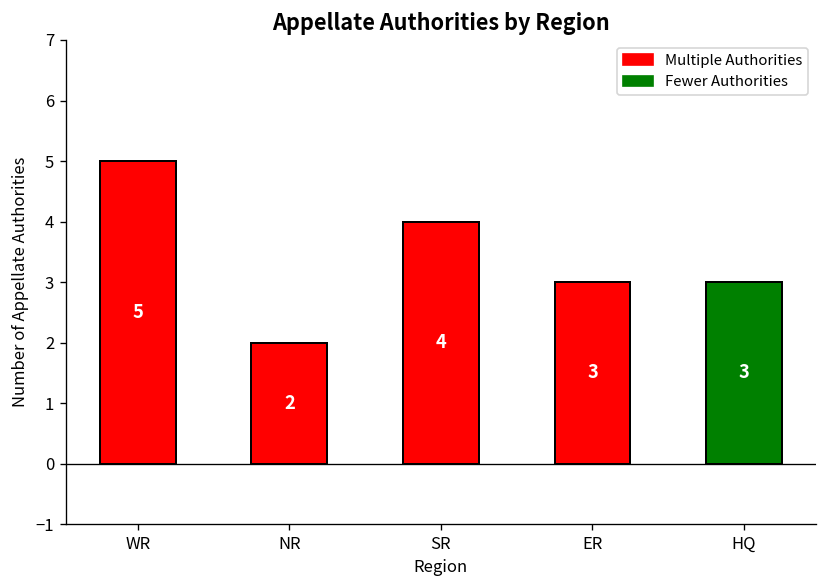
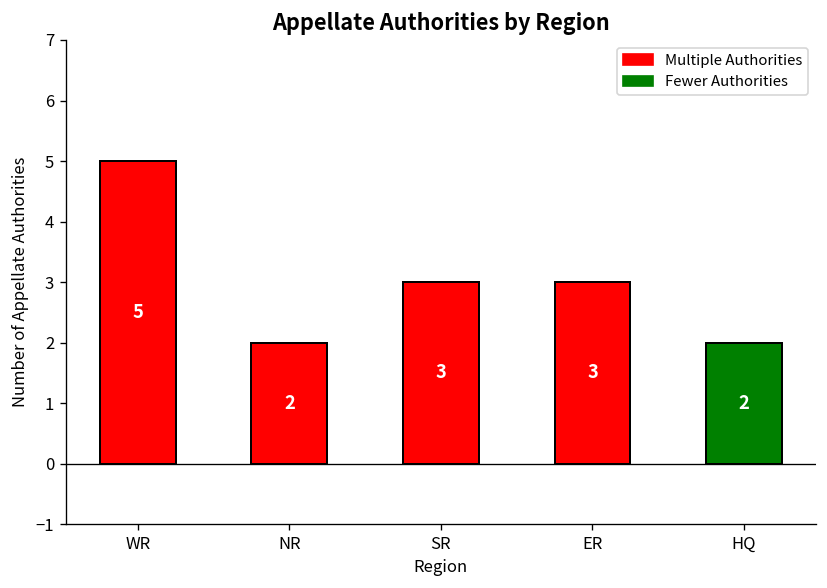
  {
    "WR": 5,
    "NR": 2,
-   "SR": 4,
+   "SR": 3,
    "ER": 3,
-   "HQ": 3
+   "HQ": 2
  }
